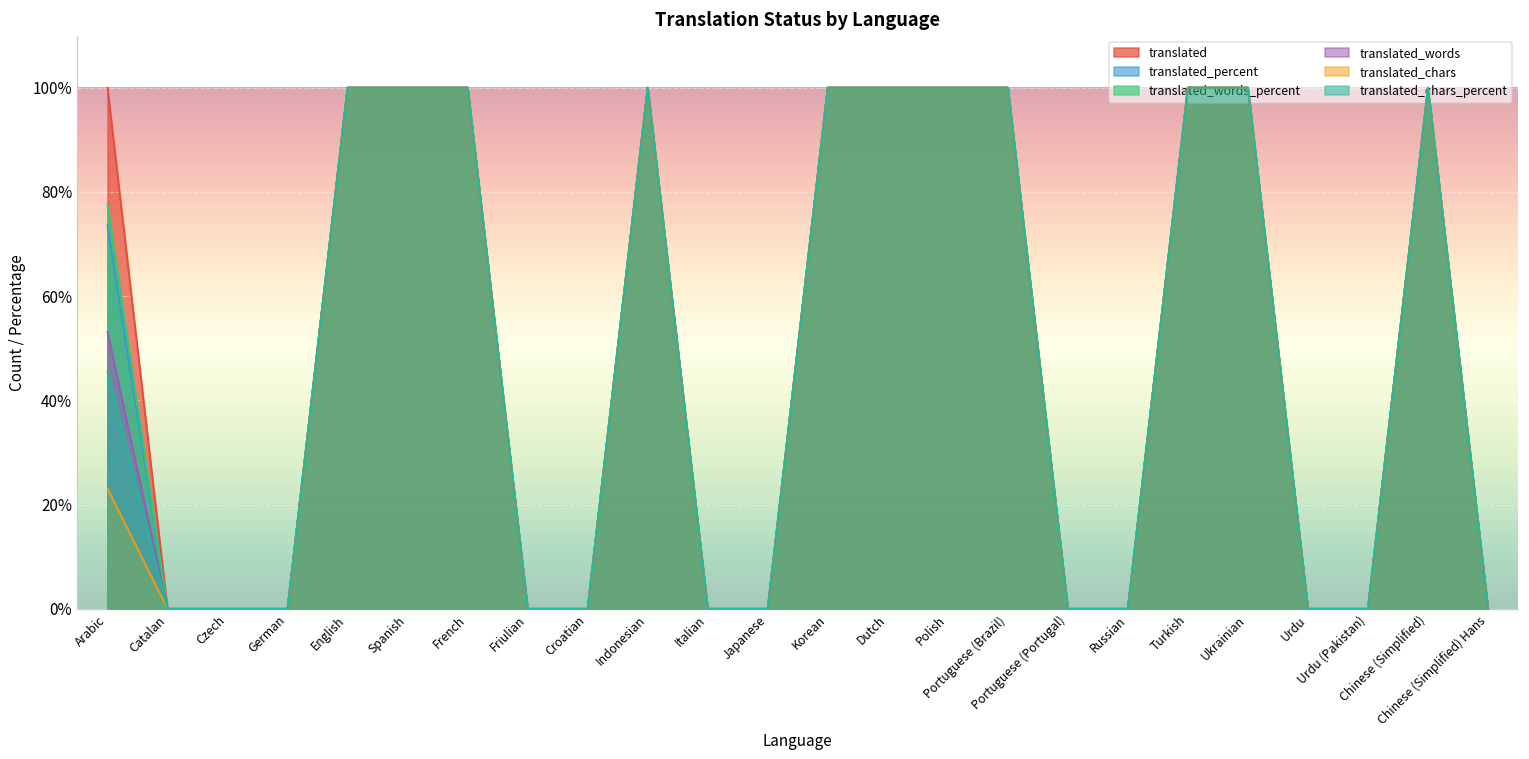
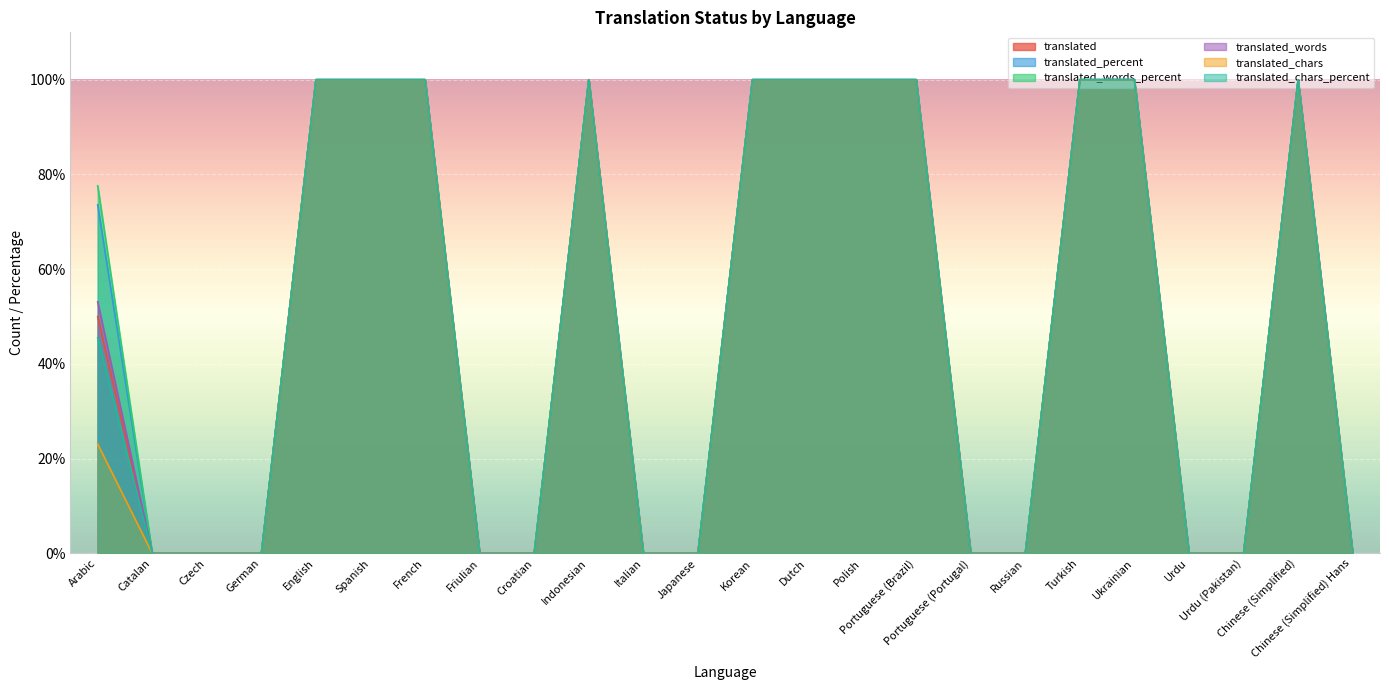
  {
    "translated": {
-     "Arabic": "100%"
+     "Arabic": "50%"
    },
    "translated_percent": {
      "Arabic": "74%"
    },
    "translated_words": {
      "Arabic": "53%"
    },
    "translated_chars": {
      "Arabic": "23%"
    }
  }
